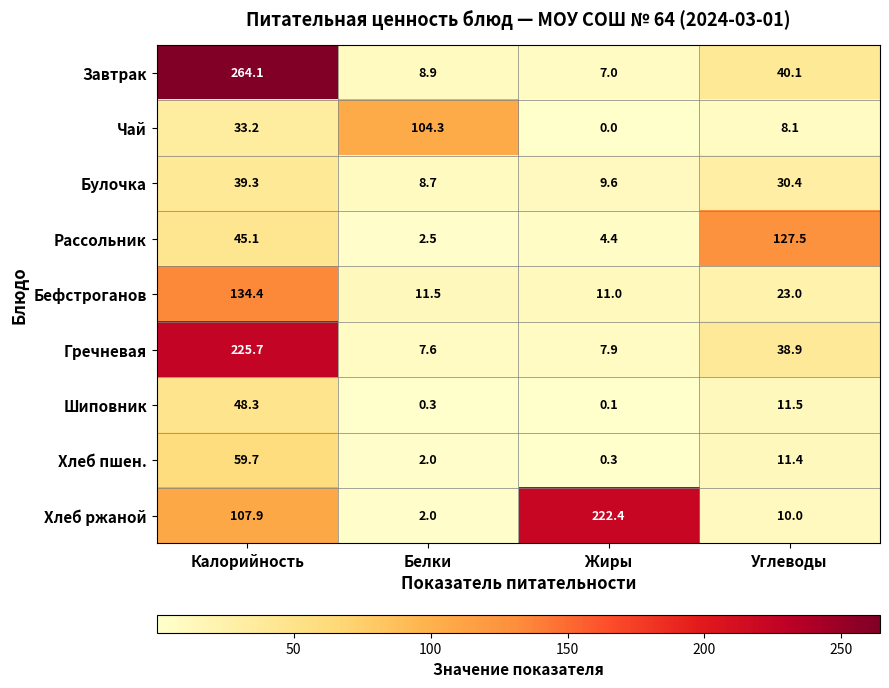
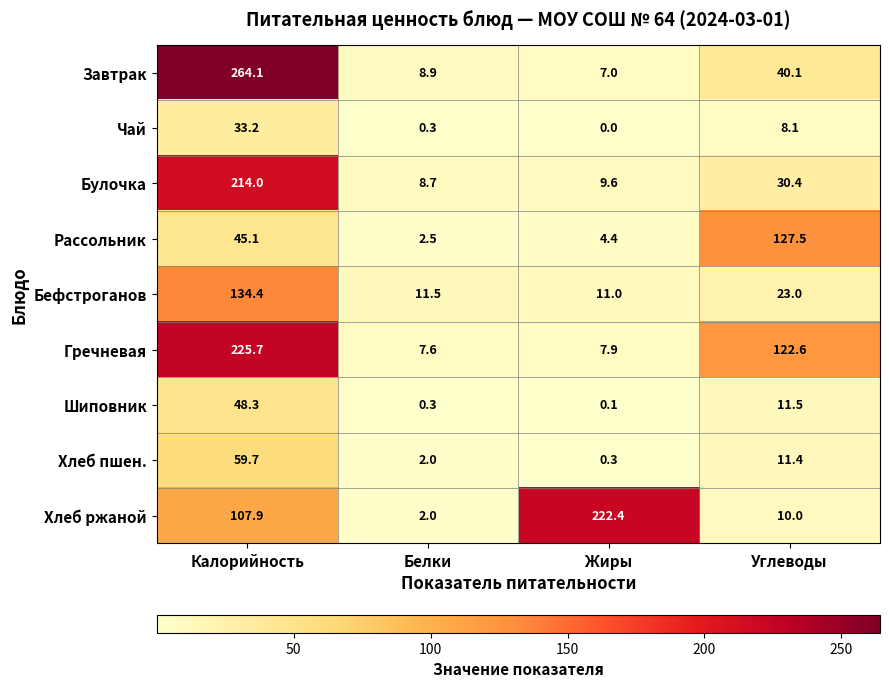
  {
    "Завтрак": {
      "Калорийность": 264.1,
      "Белки": 8.9,
      "Жиры": 7.0,
      "Углеводы": 40.1
    },
    "Чай": {
      "Калорийность": 33.2,
-     "Белки": 104.3,
+     "Белки": 0.3,
      "Жиры": 0.0,
      "Углеводы": 8.1
    },
    "Булочка": {
-     "Калорийность": 39.3,
+     "Калорийность": 214.0,
      "Белки": 8.7,
      "Жиры": 9.6,
      "Углеводы": 30.4
    },
    "Рассольник": {
      "Калорийность": 45.1,
      "Белки": 2.5,
      "Жиры": 4.4,
      "Углеводы": 127.5
    },
    "Бефстроганов": {
      "Калорийность": 134.4,
      "Белки": 11.5,
      "Жиры": 11.0,
      "Углеводы": 23.0
    },
    "Гречневая": {
      "Калорийность": 225.7,
      "Белки": 7.6,
      "Жиры": 7.9,
-     "Углеводы": 38.9
+     "Углеводы": 122.6
    },
    "Шиповник": {
      "Калорийность": 48.3,
      "Белки": 0.3,
      "Жиры": 0.1,
      "Углеводы": 11.5
    },
    "Хлеб пшен.": {
      "Калорийность": 59.7,
      "Белки": 2.0,
      "Жиры": 0.3,
      "Углеводы": 11.4
    },
    "Хлеб ржаной": {
      "Калорийность": 107.9,
      "Белки": 2.0,
      "Жиры": 222.4,
      "Углеводы": 10.0
    }
  }
